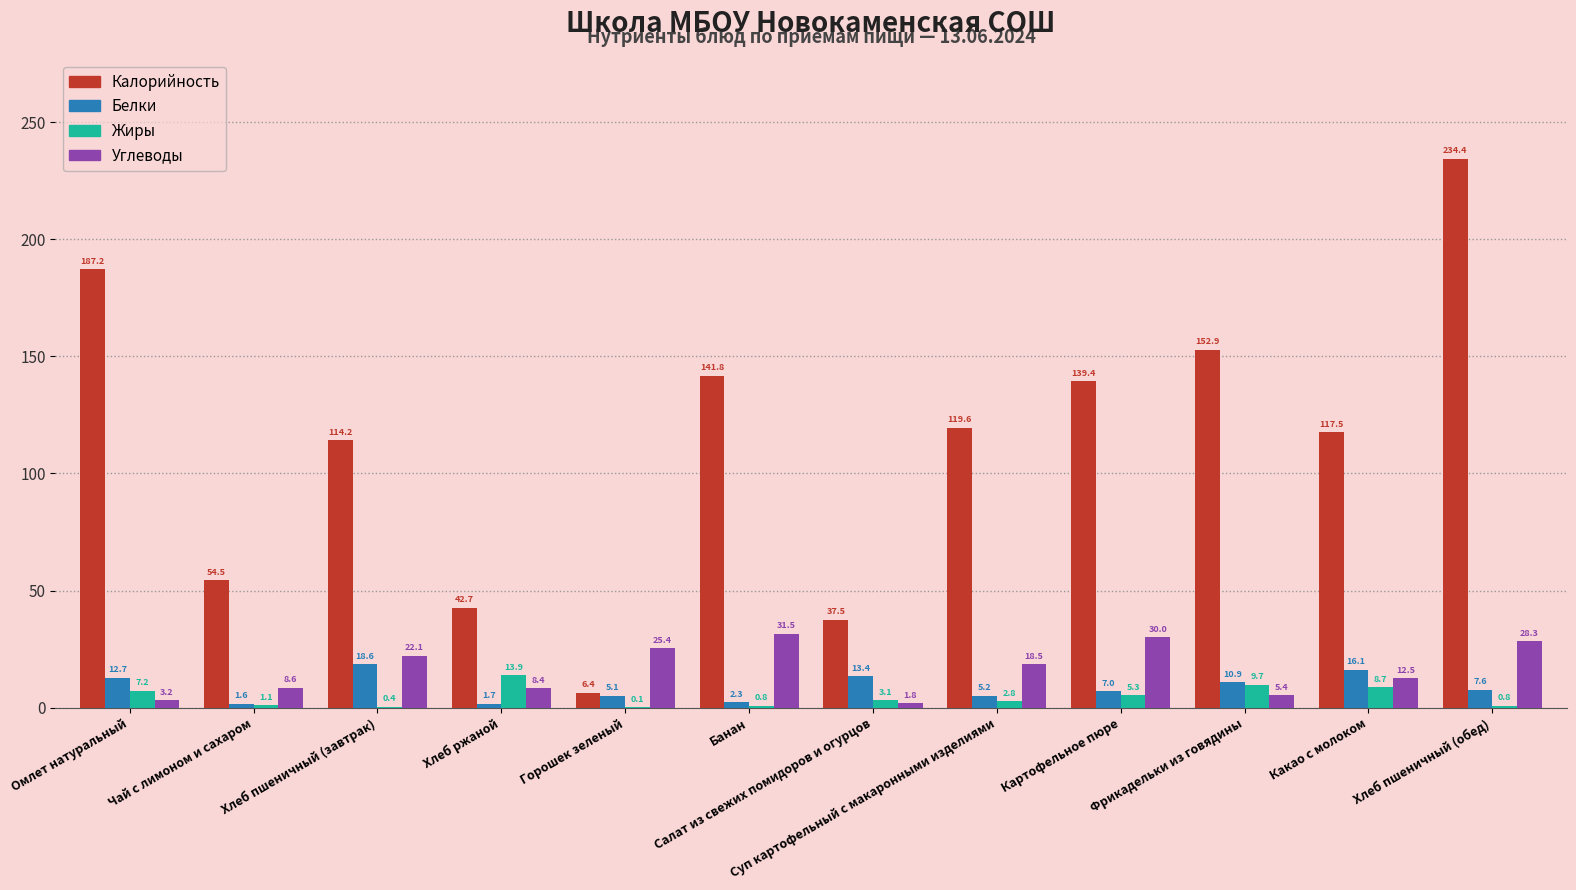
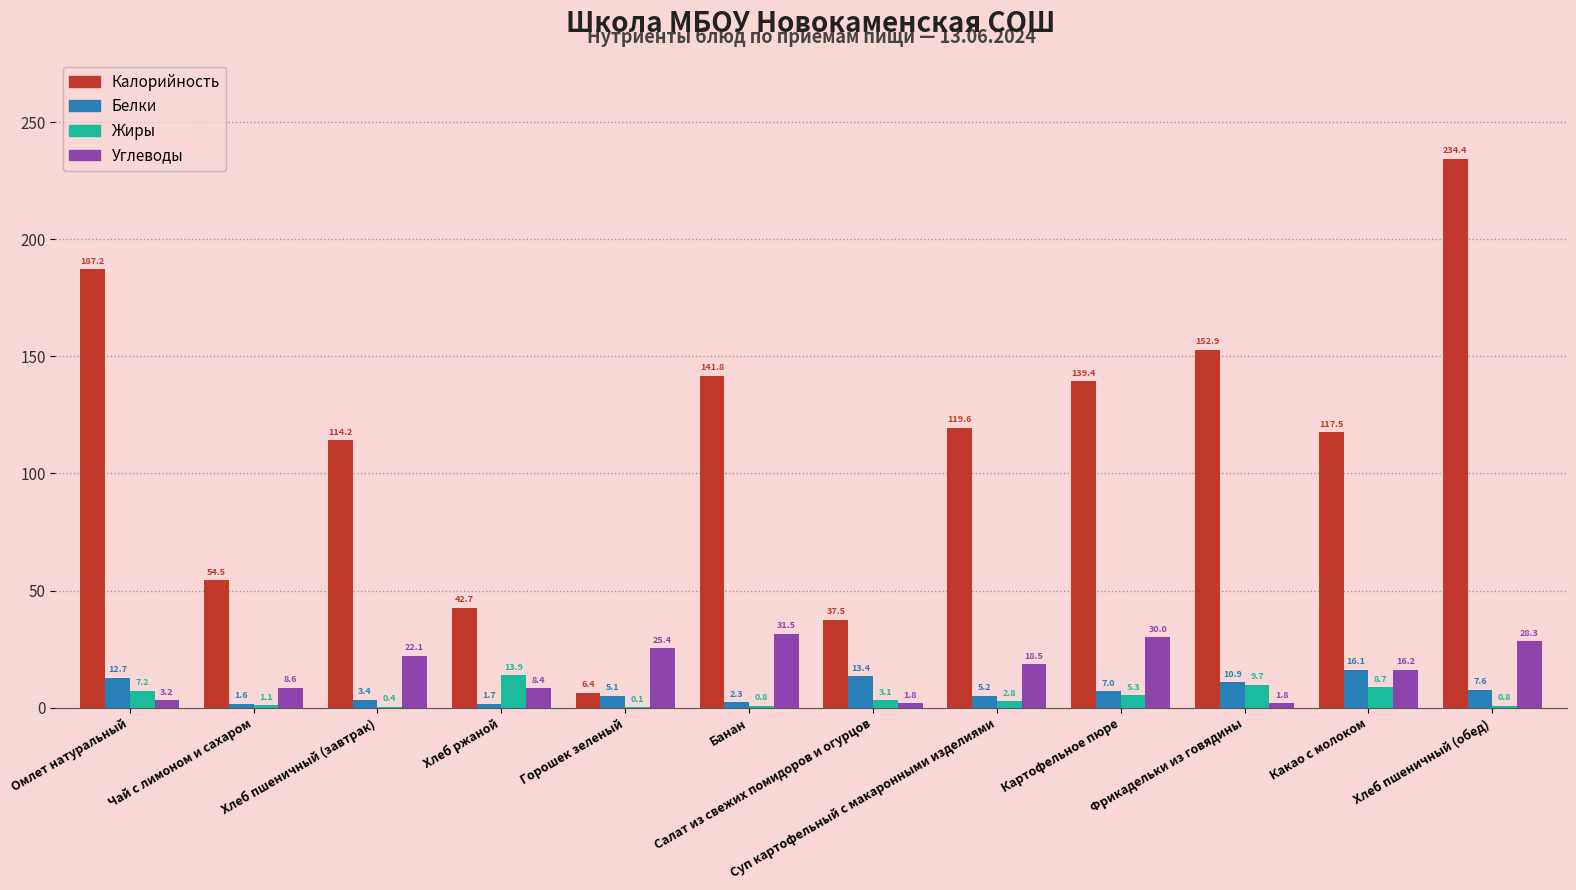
  {
    "Калорийность": {
      "Омлет натуральный": 187.2,
      "Чай с лимоном и сахаром": 54.5,
      "Хлеб пшеничный (завтрак)": 114.2,
      "Хлеб ржаной": 42.7,
      "Горошек зеленый": 6.4,
      "Банан": 141.8,
      "Салат из свежих помидоров и огурцов": 37.5,
      "Суп картофельный с макаронными изделиями": 119.6,
      "Картофельное пюре": 139.4,
      "Фрикадельки из говядины": 152.9,
      "Какао с молоком": 117.5,
      "Хлеб пшеничный (обед)": 234.4
    },
    "Белки": {
      "Омлет натуральный": 12.7,
      "Чай с лимоном и сахаром": 1.6,
-     "Хлеб пшеничный (завтрак)": 18.6,
+     "Хлеб пшеничный (завтрак)": 3.4,
      "Хлеб ржаной": 1.7,
      "Горошек зеленый": 5.1,
      "Банан": 2.3,
      "Салат из свежих помидоров и огурцов": 13.4,
      "Суп картофельный с макаронными изделиями": 5.2,
      "Картофельное пюре": 7.0,
      "Фрикадельки из говядины": 10.9,
      "Какао с молоком": 16.1,
      "Хлеб пшеничный (обед)": 7.6
    },
    "Жиры": {
      "Омлет натуральный": 7.2,
      "Чай с лимоном и сахаром": 1.1,
      "Хлеб пшеничный (завтрак)": 0.4,
      "Хлеб ржаной": 13.9,
      "Горошек зеленый": 0.1,
      "Банан": 0.8,
      "Салат из свежих помидоров и огурцов": 3.1,
      "Суп картофельный с макаронными изделиями": 2.8,
      "Картофельное пюре": 5.3,
      "Фрикадельки из говядины": 9.7,
      "Какао с молоком": 8.7,
      "Хлеб пшеничный (обед)": 0.8
    },
    "Углеводы": {
      "Омлет натуральный": 3.2,
      "Чай с лимоном и сахаром": 8.6,
      "Хлеб пшеничный (завтрак)": 22.1,
      "Хлеб ржаной": 8.4,
      "Горошек зеленый": 25.4,
      "Банан": 31.5,
      "Салат из свежих помидоров и огурцов": 1.8,
      "Суп картофельный с макаронными изделиями": 18.5,
      "Картофельное пюре": 30.0,
-     "Фрикадельки из говядины": 5.4,
-     "Какао с молоком": 12.5,
+     "Фрикадельки из говядины": 1.8,
+     "Какао с молоком": 16.2,
      "Хлеб пшеничный (обед)": 28.3
    }
  }
